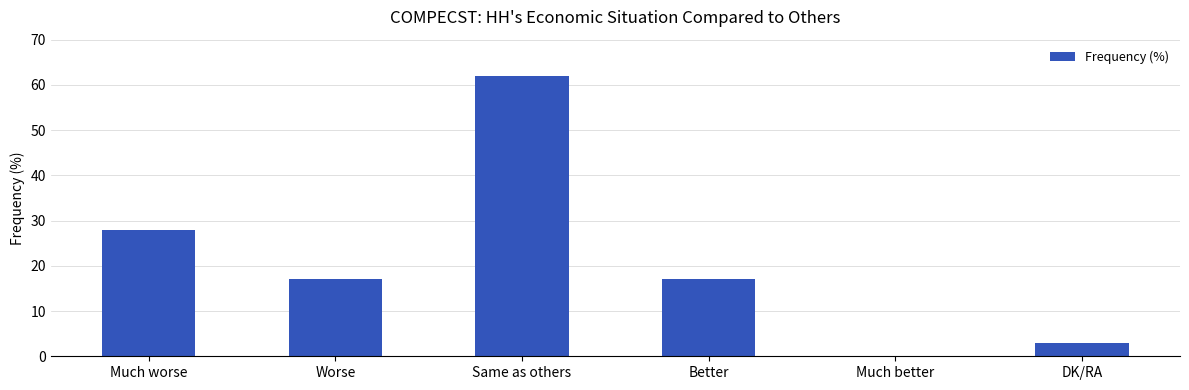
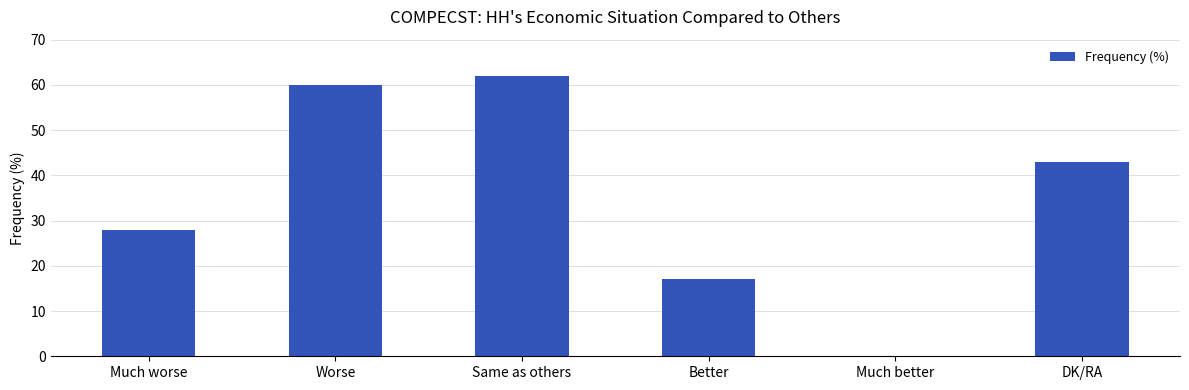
  {
    "Much worse": 28,
-   "Worse": 17,
+   "Worse": 60,
    "Same as others": 62,
    "Better": 17,
    "Much better": 0,
-   "DK/RA": 3
+   "DK/RA": 43
  }
